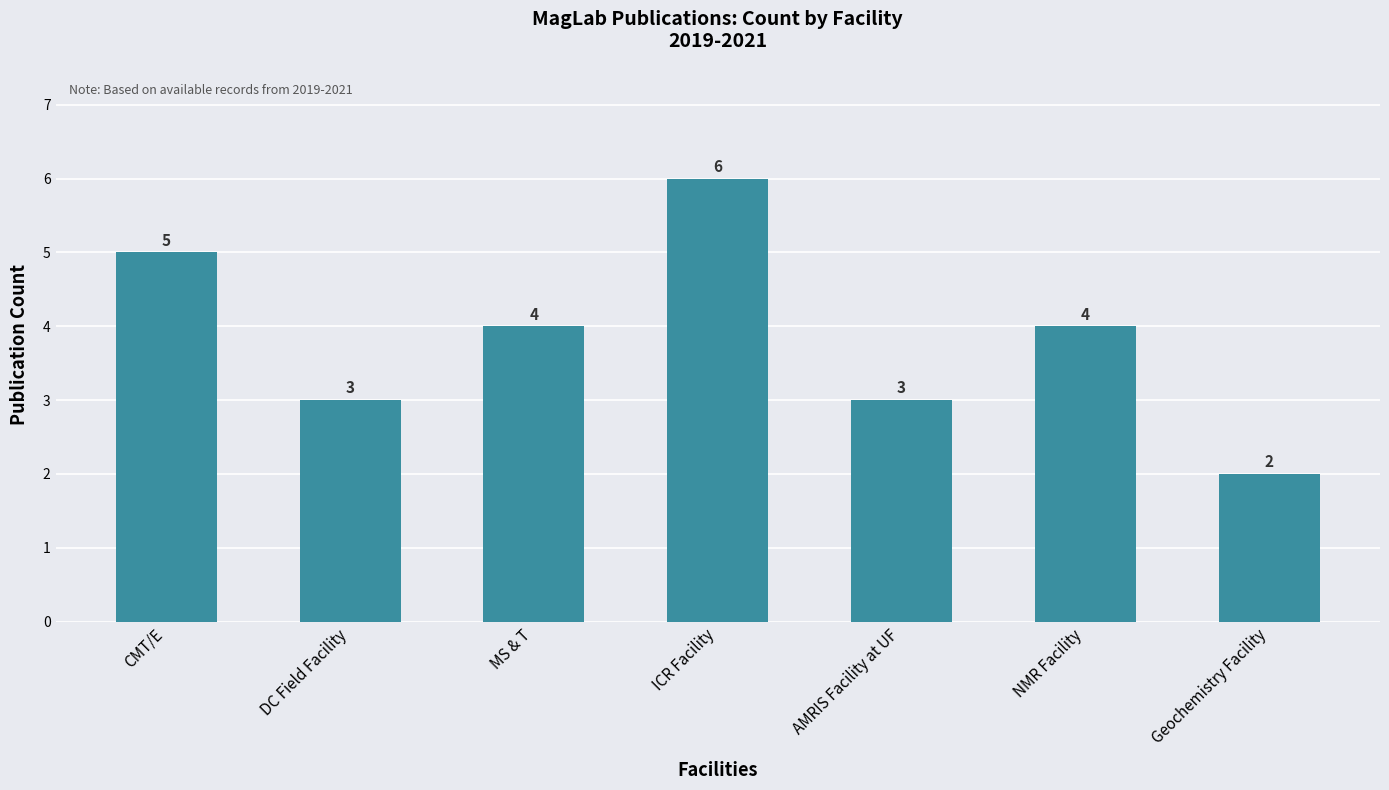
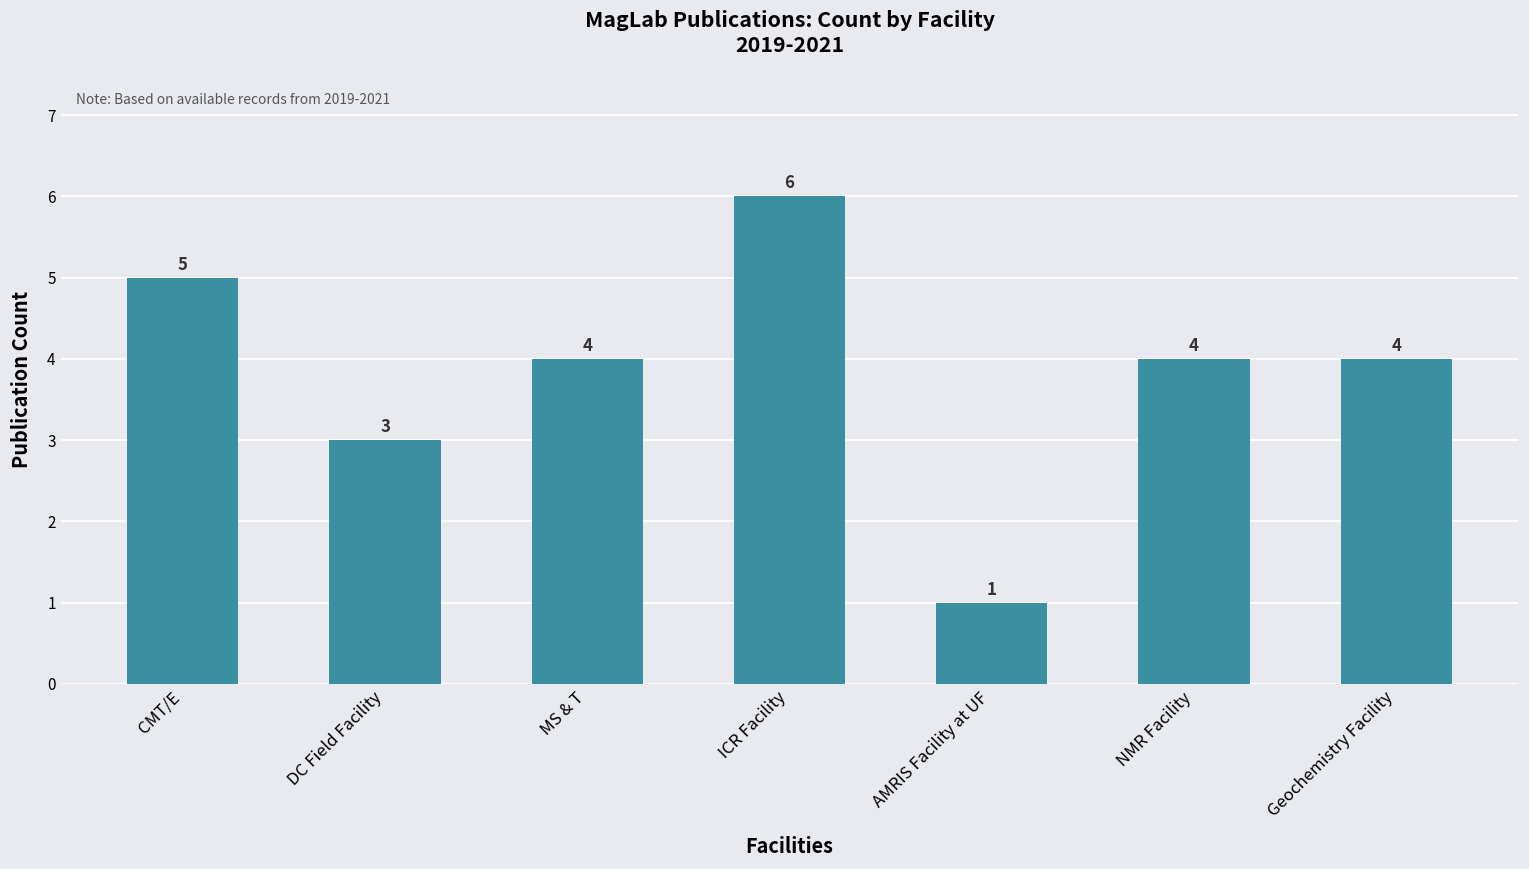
  {
    "CMT/E": 5,
    "DC Field Facility": 3,
    "MS & T": 4,
    "ICR Facility": 6,
-   "AMRIS Facility at UF": 3,
+   "AMRIS Facility at UF": 1,
    "NMR Facility": 4,
-   "Geochemistry Facility": 2
+   "Geochemistry Facility": 4
  }
